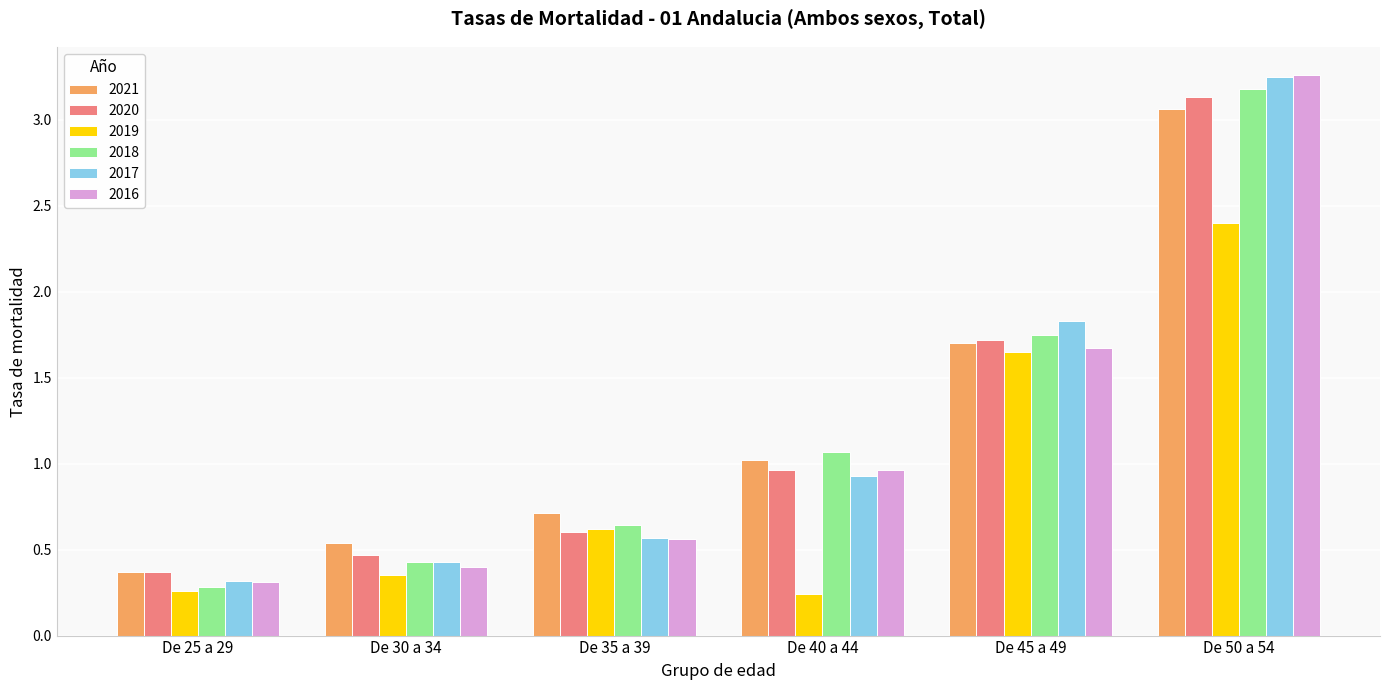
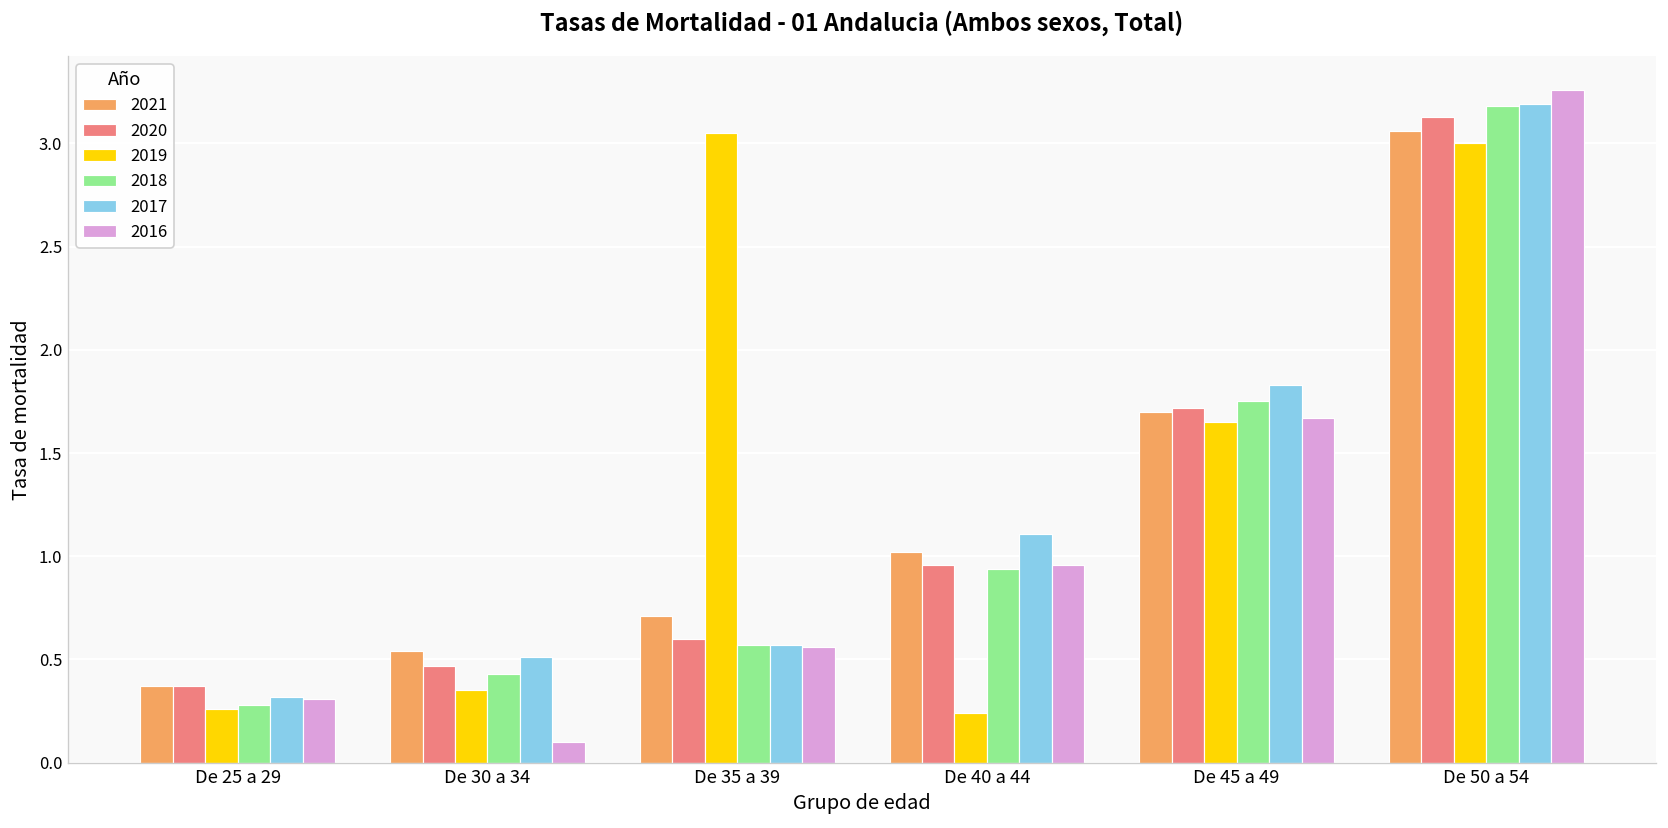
  {
    "2019": {
      "De 25 a 29": 0.26,
      "De 30 a 34": 0.35,
-     "De 35 a 39": 0.62,
+     "De 35 a 39": 3.05,
      "De 40 a 44": 0.24,
      "De 45 a 49": 1.65,
-     "De 50 a 54": 2.4
+     "De 50 a 54": 3.0
    },
    "2018": {
      "De 25 a 29": 0.28,
      "De 30 a 34": 0.43,
-     "De 35 a 39": 0.64,
-     "De 40 a 44": 1.07,
+     "De 35 a 39": 0.57,
+     "De 40 a 44": 0.94,
      "De 45 a 49": 1.75,
      "De 50 a 54": 3.18
    },
    "2017": {
      "De 25 a 29": 0.32,
-     "De 30 a 34": 0.43,
+     "De 30 a 34": 0.51,
      "De 35 a 39": 0.57,
-     "De 40 a 44": 0.93,
+     "De 40 a 44": 1.11,
      "De 45 a 49": 1.83,
-     "De 50 a 54": 3.25
+     "De 50 a 54": 3.19
    },
    "2016": {
      "De 25 a 29": 0.3,
-     "De 30 a 34": 0.4,
+     "De 30 a 34": 0.1,
      "De 35 a 39": 0.56,
      "De 40 a 44": 0.96,
      "De 45 a 49": 1.67,
      "De 50 a 54": 3.26
    }
  }
